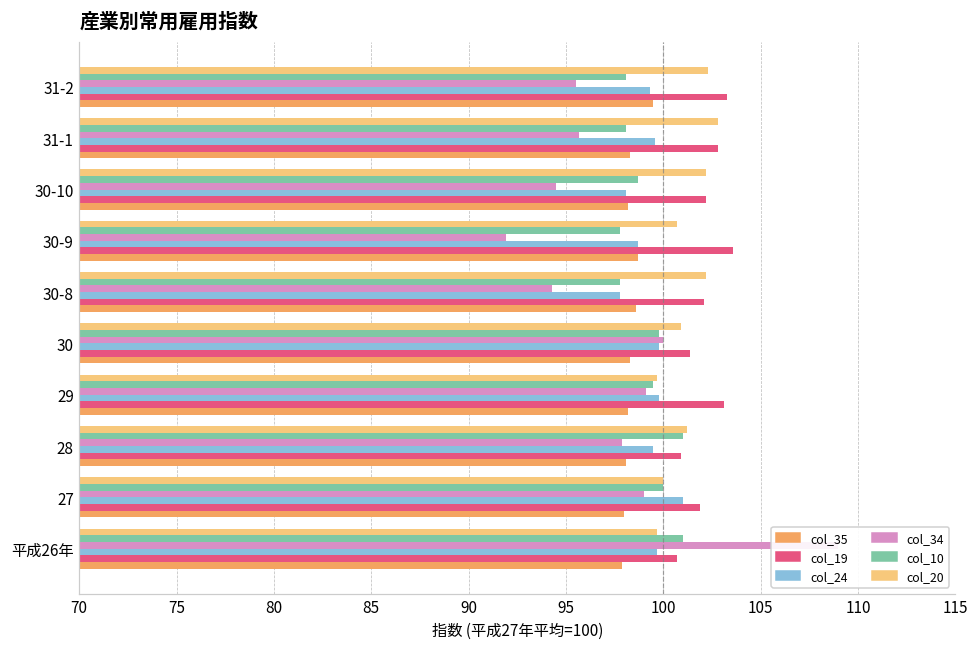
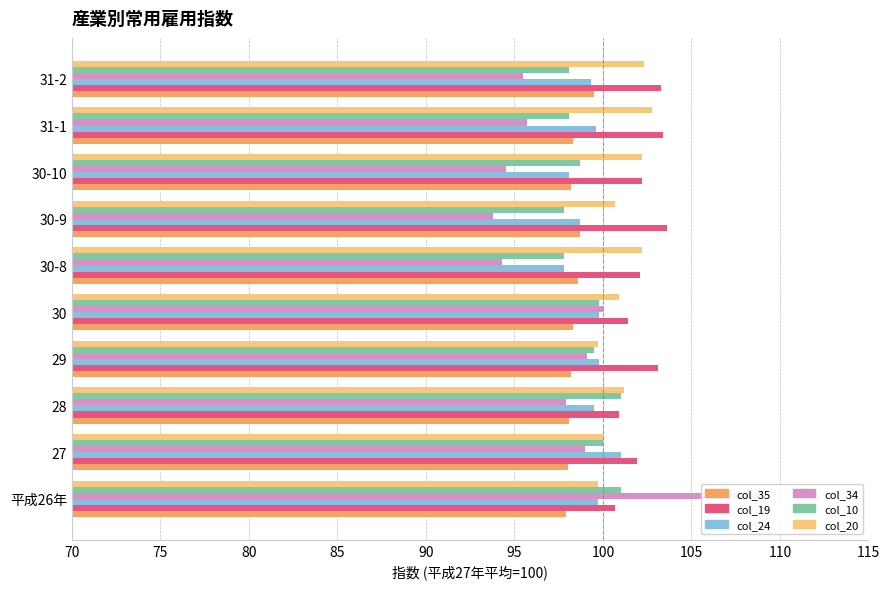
  {
    "col_19": {
      "31-2": 103.3,
-     "31-1": 102.8,
+     "31-1": 103.4,
      "30-10": 102.2,
      "30-9": 103.6,
      "30-8": 102.1,
      "30": 101.4,
      "29": 103.1,
      "28": 100.9,
      "27": 101.9,
      "平成26年": 100.7
    },
    "col_34": {
      "31-2": 95.5,
      "31-1": 95.7,
      "30-10": 94.5,
-     "30-9": 91.9,
+     "30-9": 93.8,
      "30-8": 94.3,
      "30": 100.0,
      "29": 99.1,
      "28": 97.9,
      "27": 99.0
    }
  }
